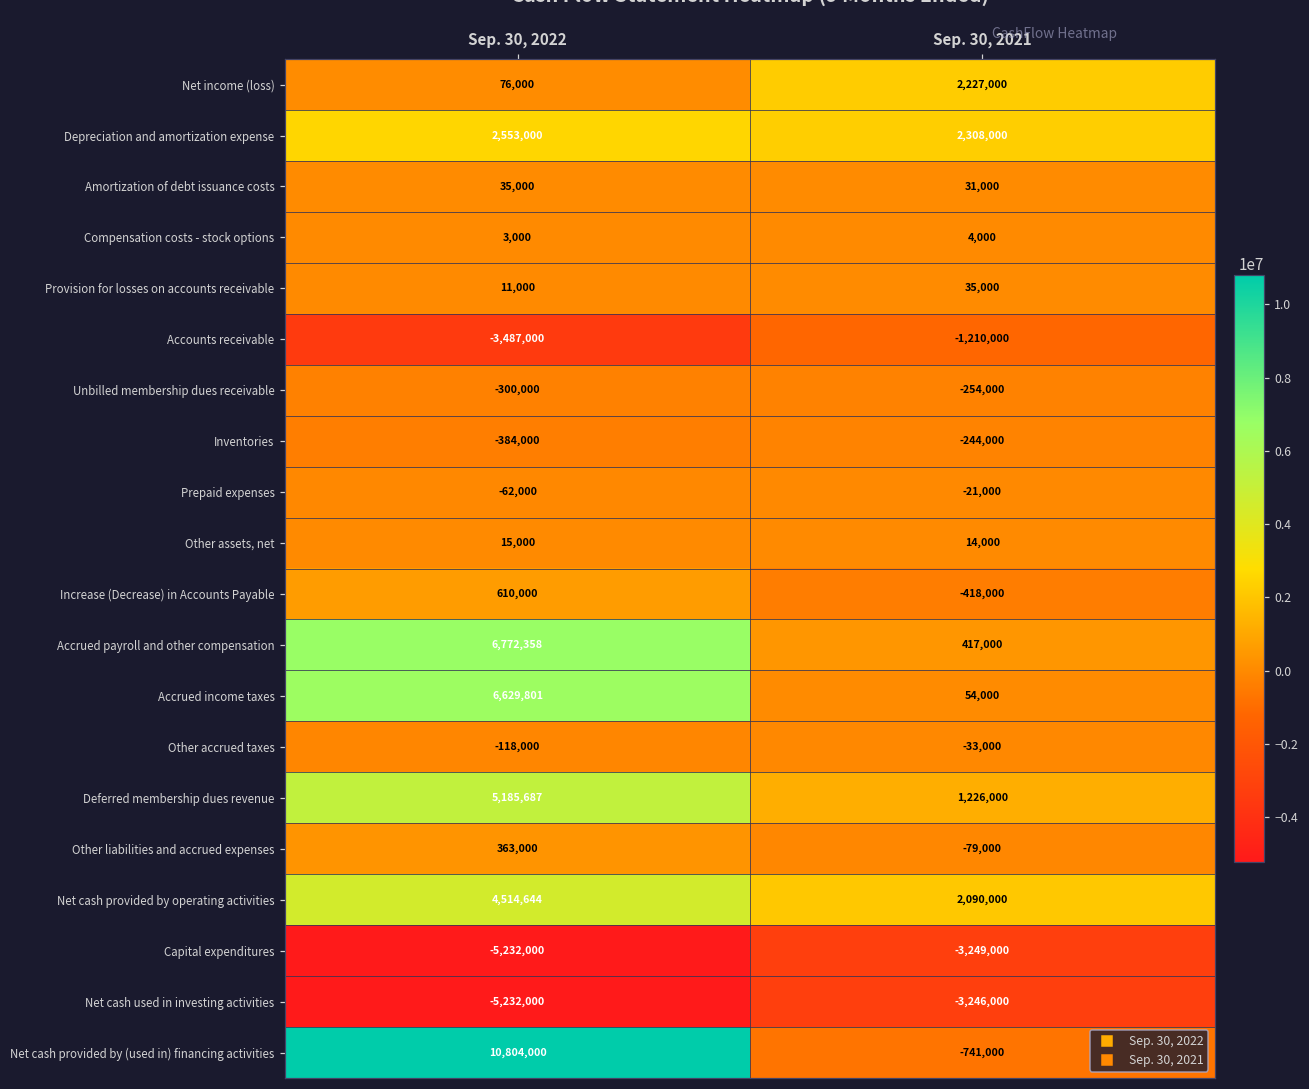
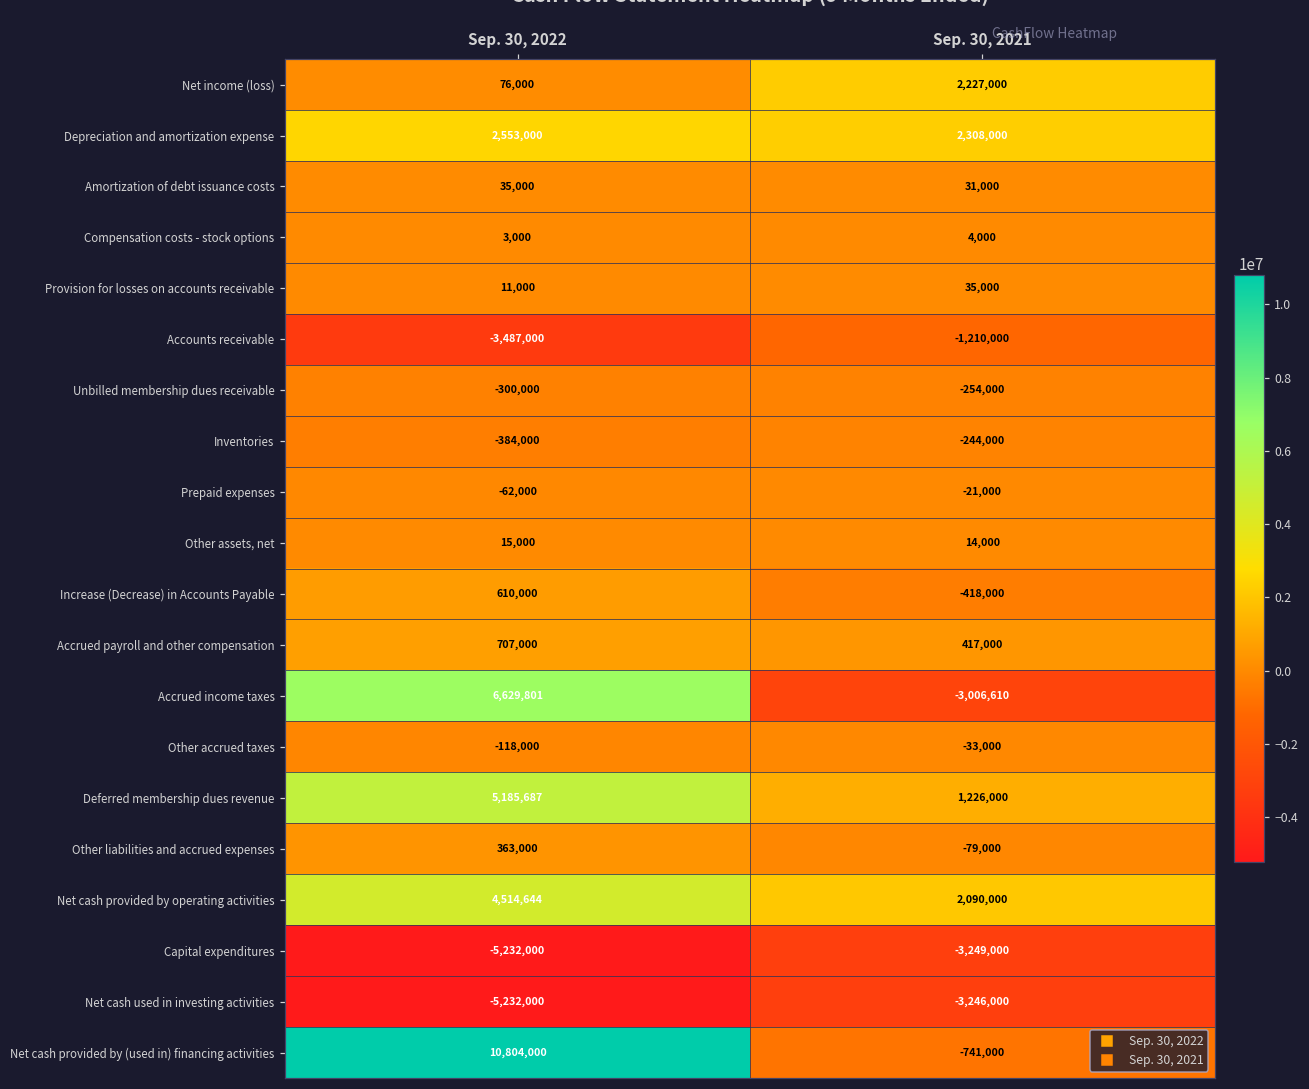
  {
    "Net income (loss)": {
      "Sep. 30, 2022": "76,000",
      "Sep. 30, 2021": "2,227,000"
    },
    "Depreciation and amortization expense": {
      "Sep. 30, 2022": "2,553,000",
      "Sep. 30, 2021": "2,308,000"
    },
    "Amortization of debt issuance costs": {
      "Sep. 30, 2022": "35,000",
      "Sep. 30, 2021": "31,000"
    },
    "Compensation costs - stock options": {
      "Sep. 30, 2022": "3,000",
      "Sep. 30, 2021": "4,000"
    },
    "Provision for losses on accounts receivable": {
      "Sep. 30, 2022": "11,000",
      "Sep. 30, 2021": "35,000"
    },
    "Accounts receivable": {
      "Sep. 30, 2022": "-3,487,000",
      "Sep. 30, 2021": "-1,210,000"
    },
    "Unbilled membership dues receivable": {
      "Sep. 30, 2022": "-300,000",
      "Sep. 30, 2021": "-254,000"
    },
    "Inventories": {
      "Sep. 30, 2022": "-384,000",
      "Sep. 30, 2021": "-244,000"
    },
    "Prepaid expenses": {
      "Sep. 30, 2022": "-62,000",
      "Sep. 30, 2021": "-21,000"
    },
    "Other assets, net": {
      "Sep. 30, 2022": "15,000",
      "Sep. 30, 2021": "14,000"
    },
    "Increase (Decrease) in Accounts Payable": {
      "Sep. 30, 2022": "610,000",
      "Sep. 30, 2021": "-418,000"
    },
    "Accrued payroll and other compensation": {
-     "Sep. 30, 2022": "6,772,358",
+     "Sep. 30, 2022": "707,000",
      "Sep. 30, 2021": "417,000"
    },
    "Accrued income taxes": {
      "Sep. 30, 2022": "6,629,801",
-     "Sep. 30, 2021": "54,000"
+     "Sep. 30, 2021": "-3,006,610"
    },
    "Other accrued taxes": {
      "Sep. 30, 2022": "-118,000",
      "Sep. 30, 2021": "-33,000"
    },
    "Deferred membership dues revenue": {
      "Sep. 30, 2022": "5,185,687",
      "Sep. 30, 2021": "1,226,000"
    },
    "Other liabilities and accrued expenses": {
      "Sep. 30, 2022": "363,000",
      "Sep. 30, 2021": "-79,000"
    },
    "Net cash provided by operating activities": {
      "Sep. 30, 2022": "4,514,644",
      "Sep. 30, 2021": "2,090,000"
    },
    "Capital expenditures": {
      "Sep. 30, 2022": "-5,232,000",
      "Sep. 30, 2021": "-3,249,000"
    },
    "Net cash used in investing activities": {
      "Sep. 30, 2022": "-5,232,000",
      "Sep. 30, 2021": "-3,246,000"
    },
    "Net cash provided by (used in) financing activities": {
      "Sep. 30, 2022": "10,804,000",
      "Sep. 30, 2021": "-741,000"
    }
  }
